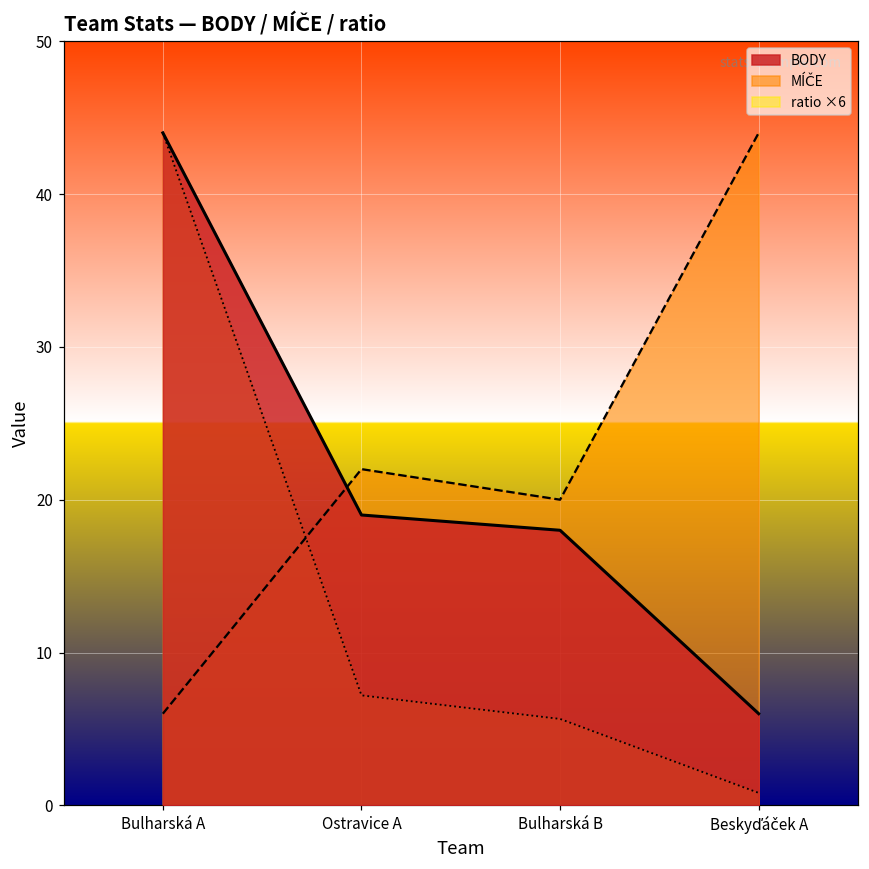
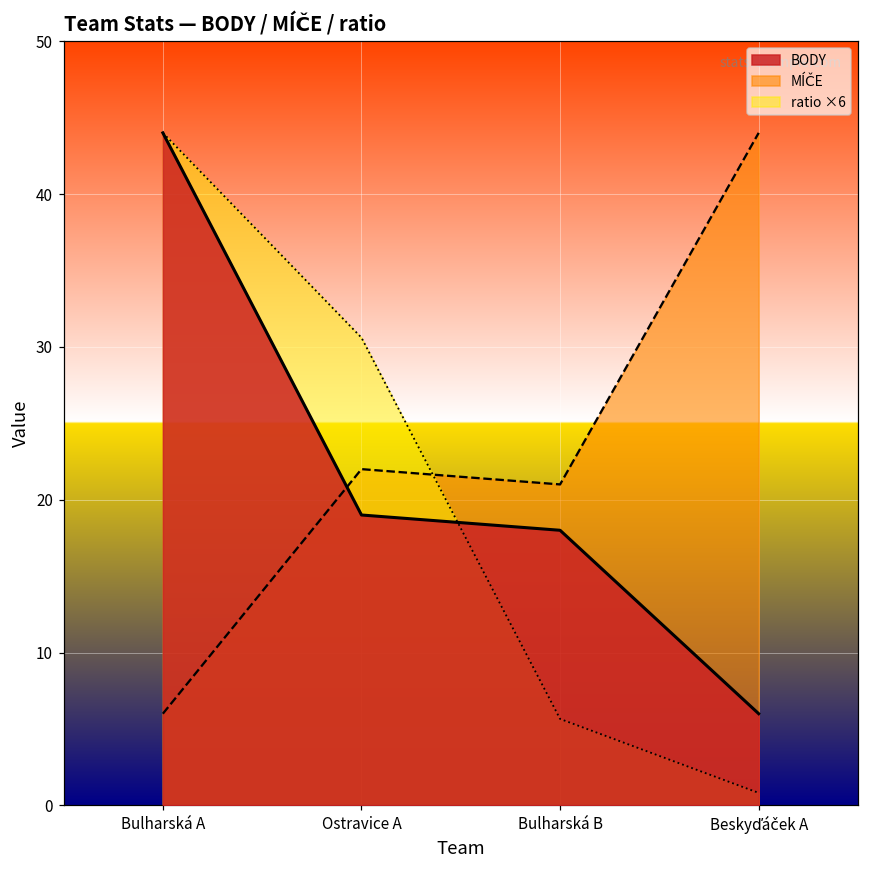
  {
    "BODY": {
      "Ostravice A": 19.0,
      "Bulharská B": 18.0,
      "Beskyďáček A": 6.0
    },
    "MÍČE": {
      "Bulharská A": 6,
      "Ostravice A": 22,
-     "Bulharská B": 20,
+     "Bulharská B": 21,
      "Beskyďáček A": 44
    },
    "ratio ×6": {
-     "Ostravice A": 7.2,
+     "Ostravice A": 30.6,
      "Bulharská B": 5.7,
      "Beskyďáček A": 0.8
    }
  }
